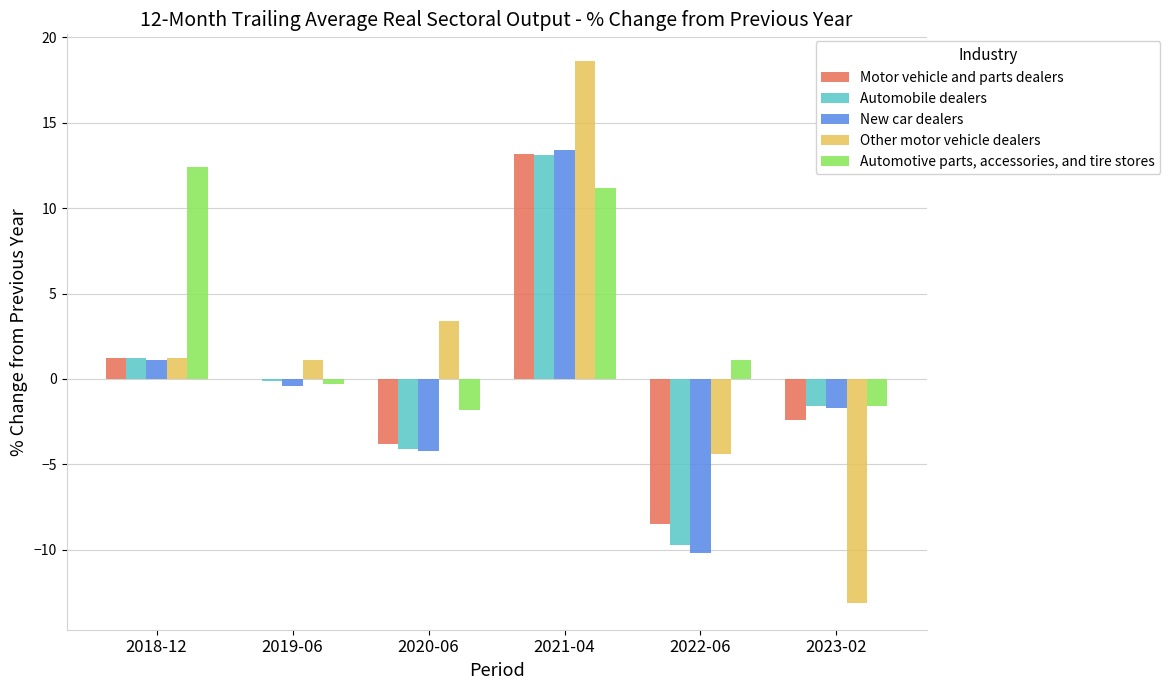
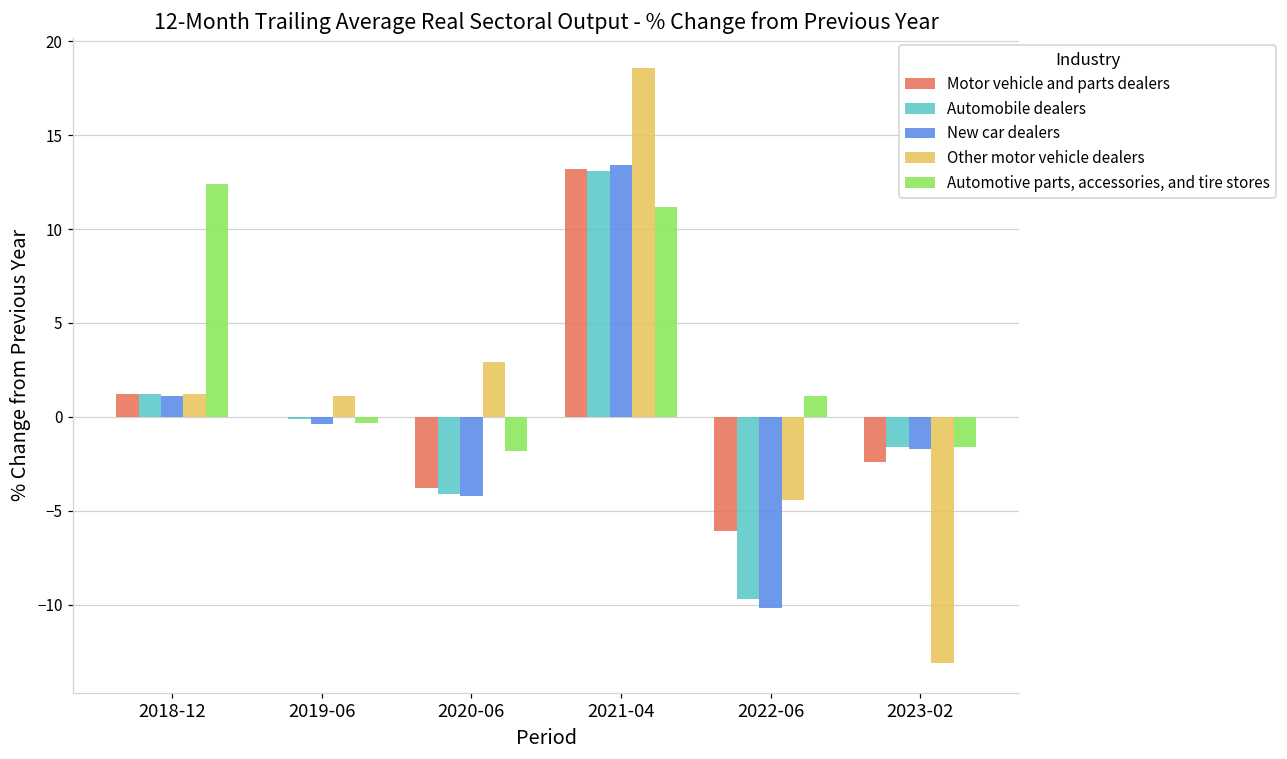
  {
    "Motor vehicle and parts dealers": {
      "2018-12": 1.2,
      "2019-06": 0.0,
      "2020-06": -3.8,
      "2021-04": 13.2,
-     "2022-06": -8.5,
+     "2022-06": -6.1,
      "2023-02": -2.4
    },
    "Automobile dealers": {
      "2018-12": 1.2,
      "2020-06": -4.1,
      "2021-04": 13.1,
      "2022-06": -9.7,
      "2023-02": -1.6
    },
    "New car dealers": {
      "2018-12": 1.1,
      "2019-06": -0.4,
      "2020-06": -4.2,
      "2021-04": 13.4,
      "2022-06": -10.2,
      "2023-02": -1.7
    },
    "Other motor vehicle dealers": {
      "2018-12": 1.2,
      "2019-06": 1.1,
-     "2020-06": 3.4,
+     "2020-06": 2.9,
      "2021-04": 18.6,
      "2022-06": -4.4,
      "2023-02": -13.1
    },
    "Automotive parts, accessories, and tire stores": {
      "2018-12": 12.4,
      "2019-06": -0.3,
      "2020-06": -1.8,
      "2021-04": 11.2,
      "2022-06": 1.1,
      "2023-02": -1.6
    }
  }
